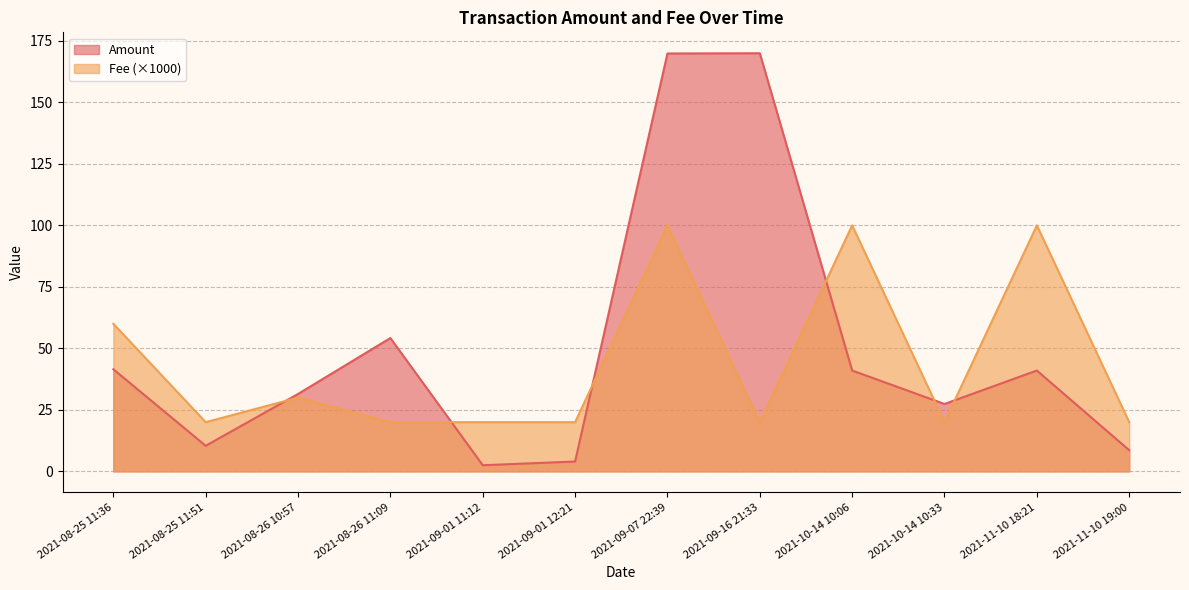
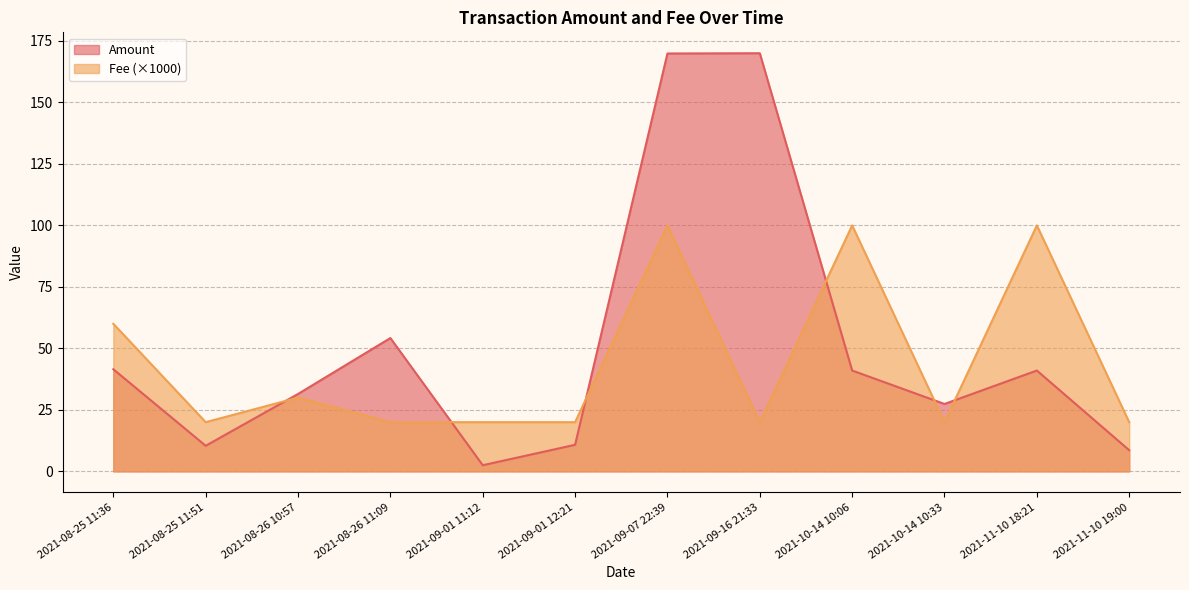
  {
    "Amount": {
      "2021-08-25 11:36": 42,
      "2021-08-25 11:51": 10,
      "2021-08-26 10:57": 31,
      "2021-08-26 11:09": 54,
      "2021-09-01 11:12": 3,
-     "2021-09-01 12:21": 4,
+     "2021-09-01 12:21": 11,
      "2021-09-07 22:39": 170,
      "2021-09-16 21:33": 170,
      "2021-10-14 10:06": 41,
      "2021-10-14 10:33": 27,
      "2021-11-10 18:21": 41,
      "2021-11-10 19:00": 9
    },
    "Fee (×1000)": {
      "2021-08-25 11:36": 60,
      "2021-08-25 11:51": 20,
      "2021-08-26 10:57": 30,
      "2021-08-26 11:09": 20,
      "2021-09-01 11:12": 20,
      "2021-09-01 12:21": 20,
      "2021-09-07 22:39": 100,
      "2021-09-16 21:33": 20,
      "2021-10-14 10:06": 100,
      "2021-10-14 10:33": 20,
      "2021-11-10 18:21": 100,
      "2021-11-10 19:00": 20
    }
  }
